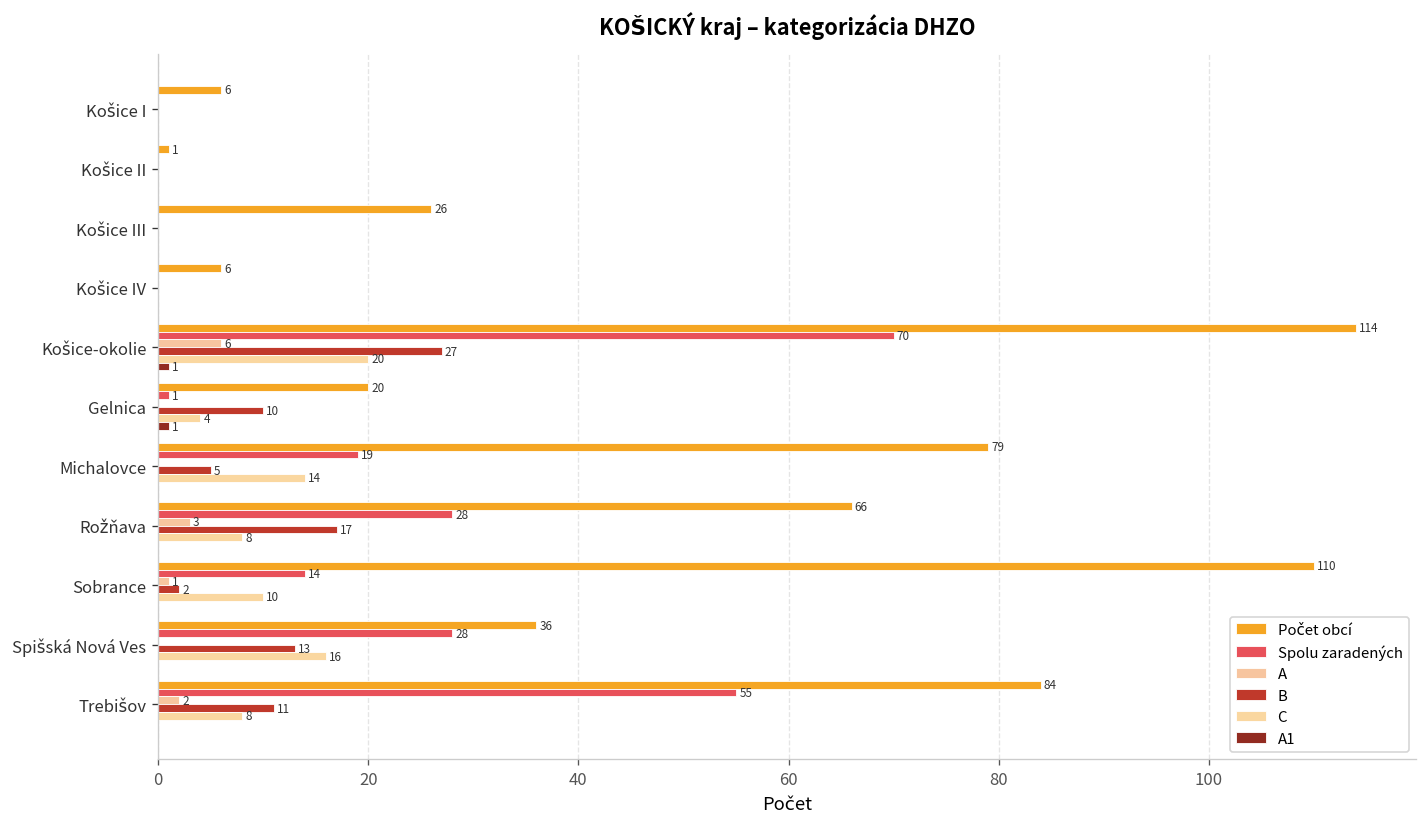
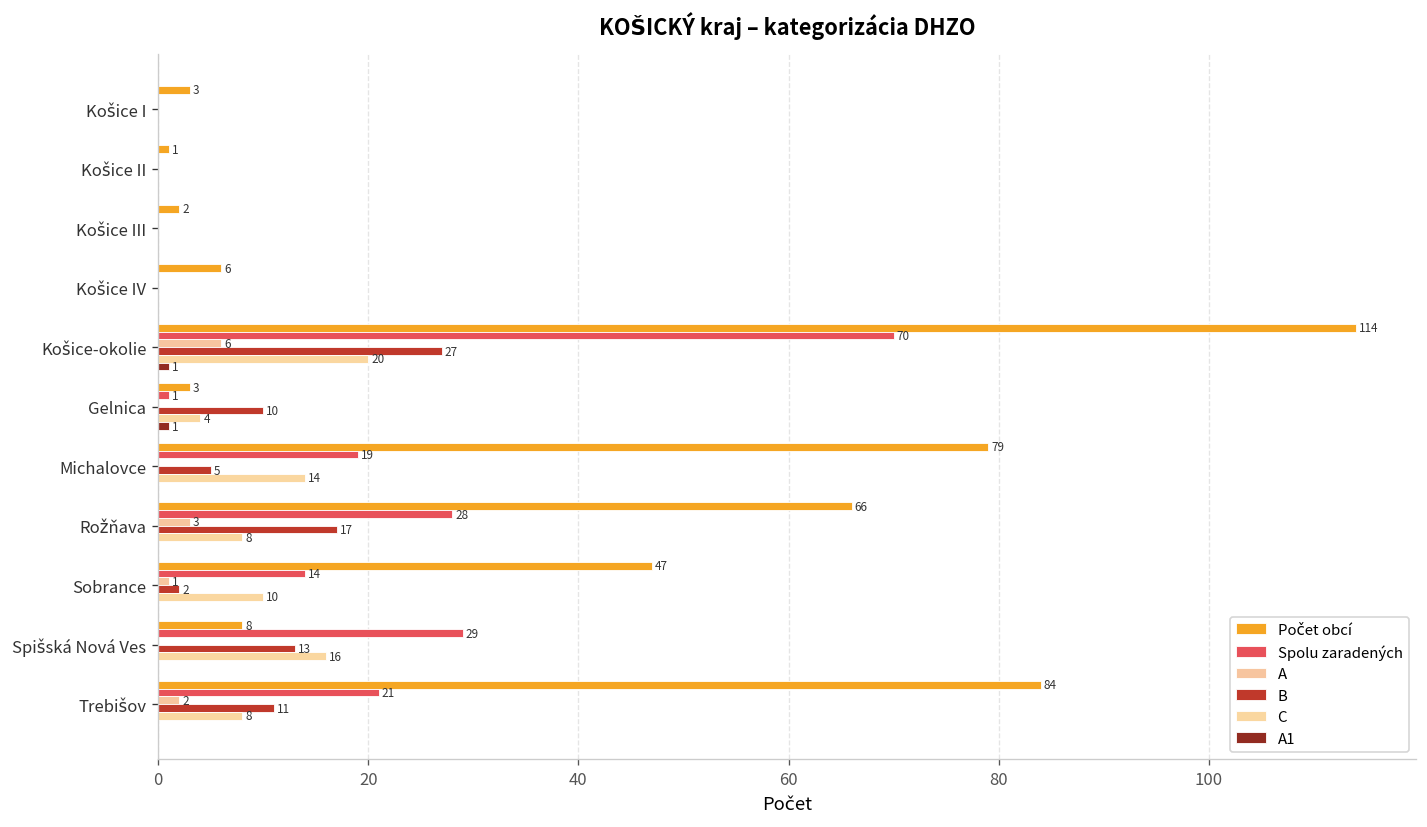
  {
    "Počet obcí": {
-     "Košice I": 6,
+     "Košice I": 3,
      "Košice II": 1,
-     "Košice III": 26,
+     "Košice III": 2,
      "Košice IV": 6,
      "Košice-okolie": 114,
-     "Gelnica": 20,
+     "Gelnica": 3,
      "Michalovce": 79,
      "Rožňava": 66,
-     "Sobrance": 110,
-     "Spišská Nová Ves": 36,
+     "Sobrance": 47,
+     "Spišská Nová Ves": 8,
      "Trebišov": 84
    },
    "Spolu zaradených": {
      "Košice-okolie": 70,
      "Gelnica": 1,
      "Michalovce": 19,
      "Rožňava": 28,
      "Sobrance": 14,
-     "Spišská Nová Ves": 28,
-     "Trebišov": 55
+     "Spišská Nová Ves": 29,
+     "Trebišov": 21
    }
  }
